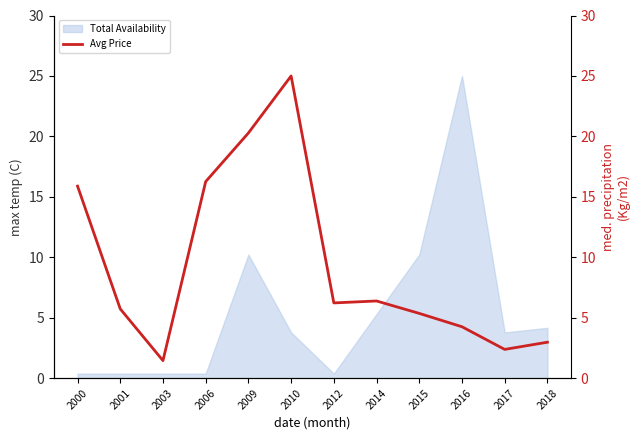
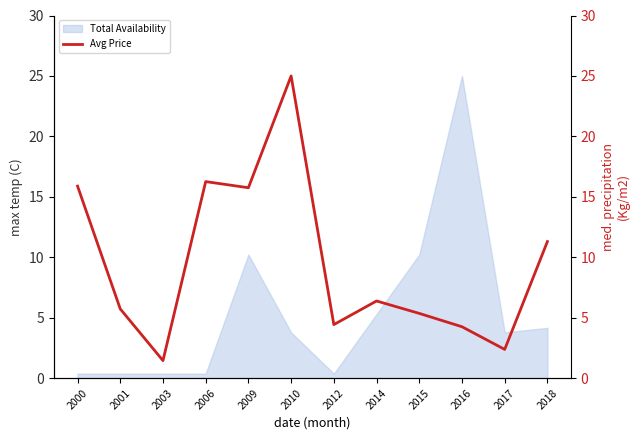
  {
    "Total Availability": {
      "2000": 0.4,
      "2001": 0.4,
      "2003": 0.4,
      "2006": 0.4,
      "2009": 10.2,
      "2010": 3.8,
      "2012": 0.4,
      "2014": 5.3,
      "2015": 10.2,
      "2016": 25.0,
      "2017": 3.8,
      "2018": 4.2
    },
    "Avg Price": {
      "2000": 15.9,
      "2001": 5.7,
      "2003": 1.5,
      "2006": 16.3,
-     "2009": 20.3,
+     "2009": 15.8,
      "2010": 25.0,
-     "2012": 6.2,
+     "2012": 4.4,
      "2014": 6.4,
      "2015": 5.4,
      "2016": 4.3,
      "2017": 2.4,
-     "2018": 3.0
+     "2018": 11.3
    }
  }
